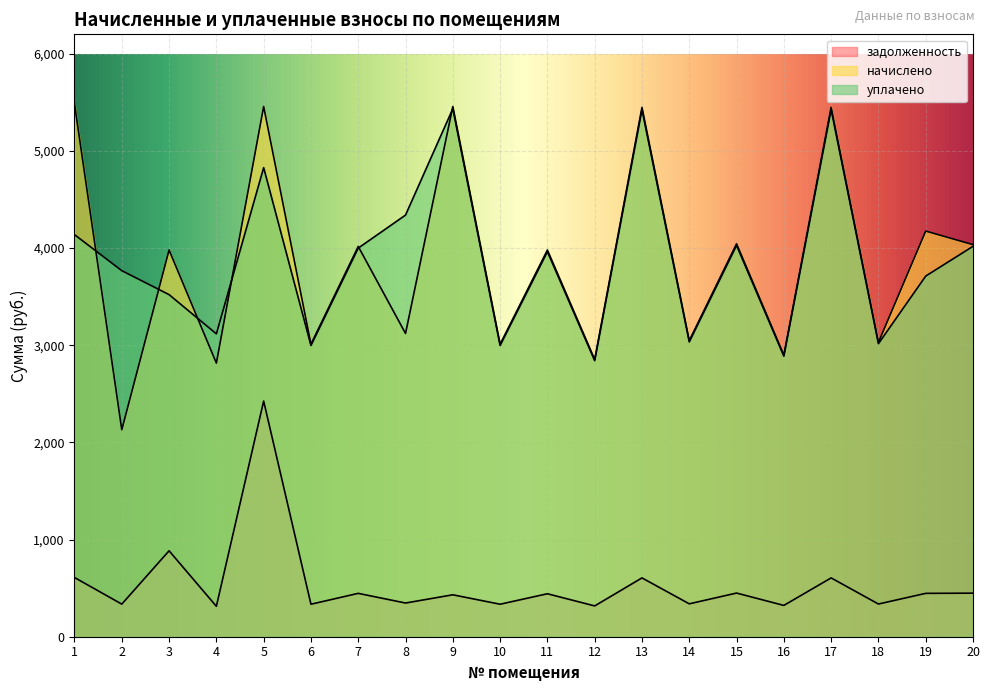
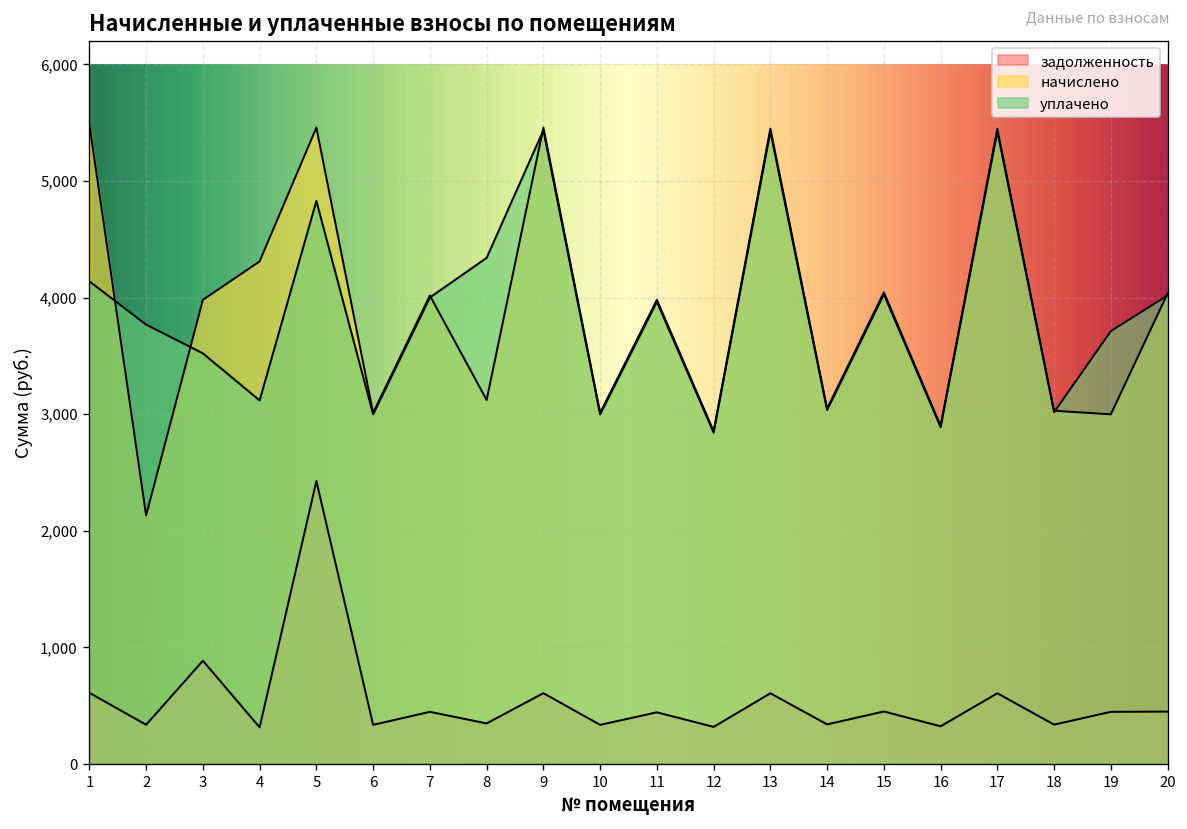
  {
    "задолженность": {
      "1": "600",
      "2": "300",
      "3": "900",
      "4": "300",
      "5": "2,400",
      "6": "300",
      "7": "400",
      "8": "300",
-     "9": "400",
+     "9": "600",
      "10": "300",
      "11": "400",
      "12": "300",
      "13": "600",
      "14": "300",
      "15": "400",
      "16": "300",
      "17": "600",
      "18": "300",
      "19": "400",
      "20": "400"
    },
    "начислено": {
      "1": "5,500",
      "2": "2,100",
      "3": "4,000",
-     "4": "2,800",
+     "4": "4,300",
      "5": "5,500",
      "8": "3,100",
-     "19": "4,200"
+     "19": "3,000"
    },
    "уплачено": {
      "1": "4,100",
      "2": "3,800",
      "3": "3,500",
      "4": "3,100",
      "5": "4,800",
      "8": "4,300",
      "19": "3,700"
    }
  }
